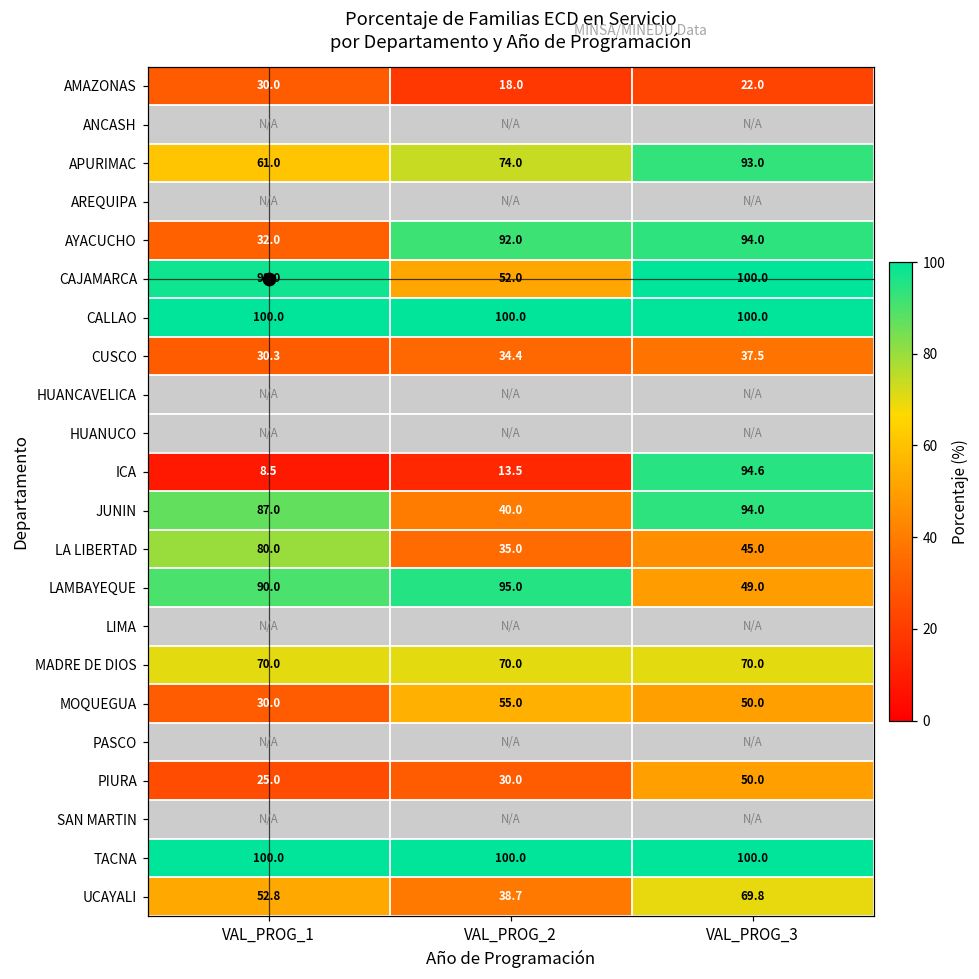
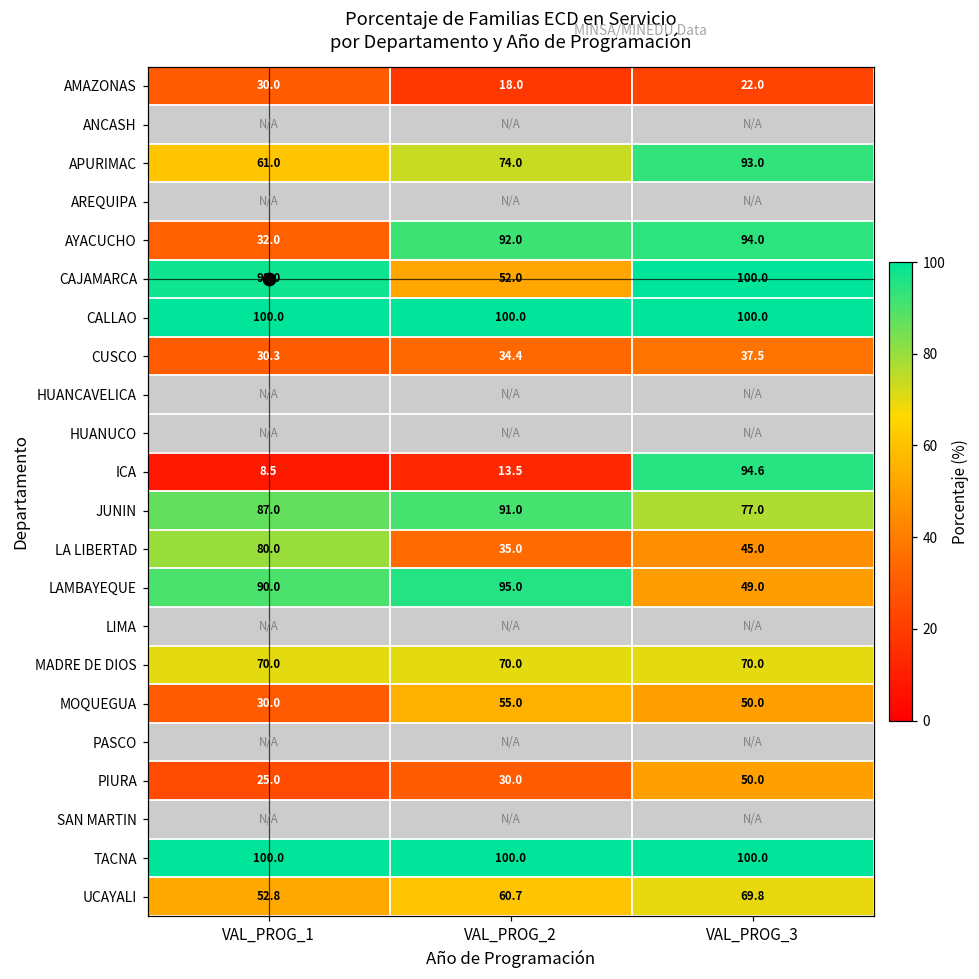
  {
    "AMAZONAS": {
      "VAL_PROG_1": 30.0,
      "VAL_PROG_2": 18.0,
      "VAL_PROG_3": 22.0
    },
    "APURIMAC": {
      "VAL_PROG_1": 61.0,
      "VAL_PROG_2": 74.0,
      "VAL_PROG_3": 93.0
    },
    "AYACUCHO": {
      "VAL_PROG_1": 32.0,
      "VAL_PROG_2": 92.0,
      "VAL_PROG_3": 94.0
    },
    "CAJAMARCA": {
      "VAL_PROG_2": 52.0,
      "VAL_PROG_3": 100.0
    },
    "CALLAO": {
      "VAL_PROG_1": 100.0,
      "VAL_PROG_2": 100.0,
      "VAL_PROG_3": 100.0
    },
    "CUSCO": {
      "VAL_PROG_1": 30.3,
      "VAL_PROG_2": 34.4,
      "VAL_PROG_3": 37.5
    },
    "ICA": {
      "VAL_PROG_1": 8.5,
      "VAL_PROG_2": 13.5,
      "VAL_PROG_3": 94.6
    },
    "JUNIN": {
      "VAL_PROG_1": 87.0,
-     "VAL_PROG_2": 40.0,
-     "VAL_PROG_3": 94.0
+     "VAL_PROG_2": 91.0,
+     "VAL_PROG_3": 77.0
    },
    "LA LIBERTAD": {
      "VAL_PROG_1": 80.0,
      "VAL_PROG_2": 35.0,
      "VAL_PROG_3": 45.0
    },
    "LAMBAYEQUE": {
      "VAL_PROG_1": 90.0,
      "VAL_PROG_2": 95.0,
      "VAL_PROG_3": 49.0
    },
    "MADRE DE DIOS": {
      "VAL_PROG_1": 70.0,
      "VAL_PROG_2": 70.0,
      "VAL_PROG_3": 70.0
    },
    "MOQUEGUA": {
      "VAL_PROG_1": 30.0,
      "VAL_PROG_2": 55.0,
      "VAL_PROG_3": 50.0
    },
    "PIURA": {
      "VAL_PROG_1": 25.0,
      "VAL_PROG_2": 30.0,
      "VAL_PROG_3": 50.0
    },
    "TACNA": {
      "VAL_PROG_1": 100.0,
      "VAL_PROG_2": 100.0,
      "VAL_PROG_3": 100.0
    },
    "UCAYALI": {
      "VAL_PROG_1": 52.8,
-     "VAL_PROG_2": 38.7,
+     "VAL_PROG_2": 60.7,
      "VAL_PROG_3": 69.8
    }
  }
